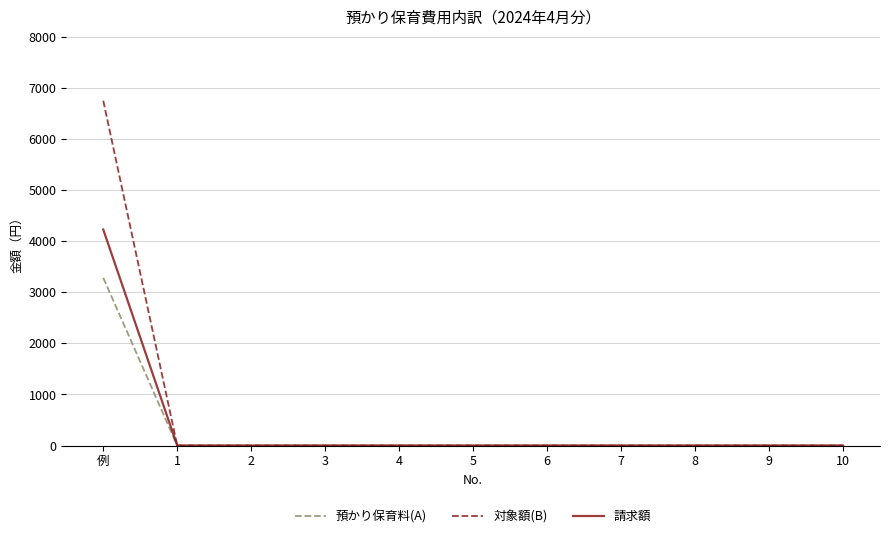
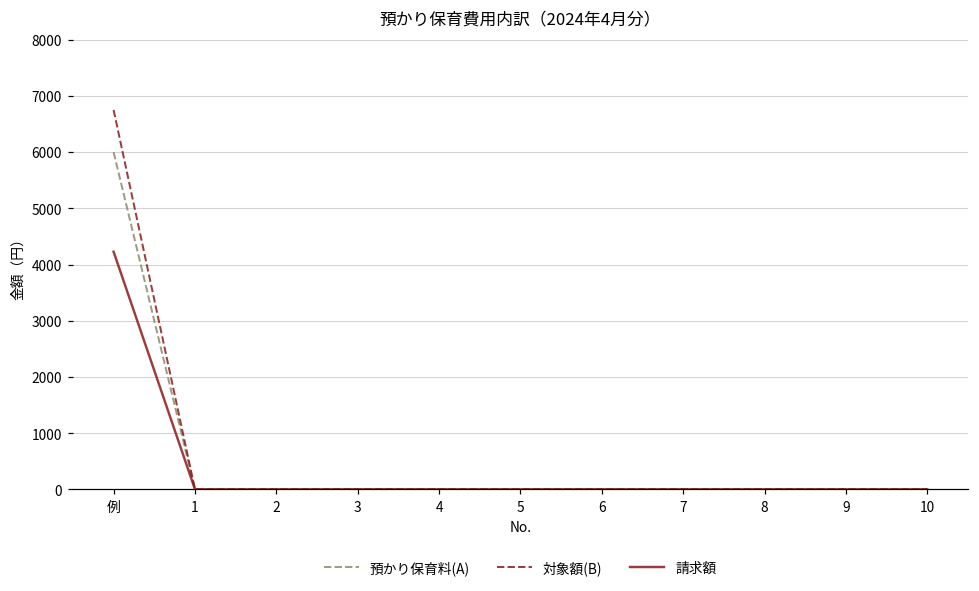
  {
    "預かり保育料(A)": {
-     "例": 3300
+     "例": 6000
    }
  }
